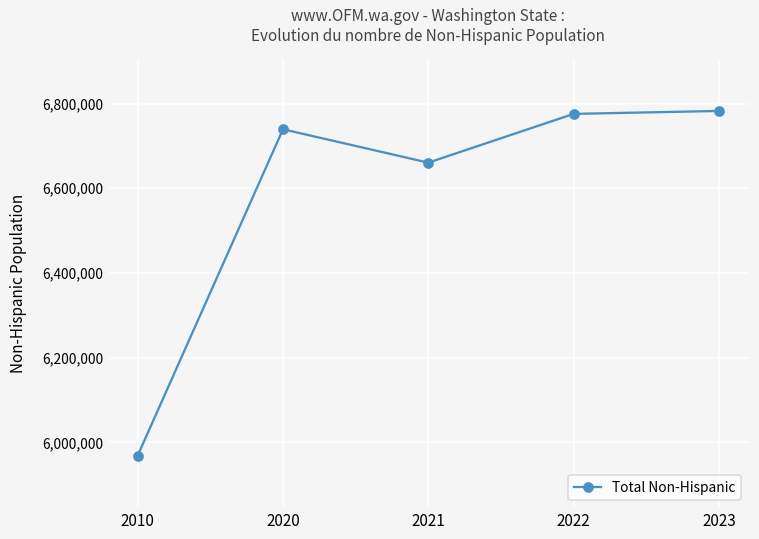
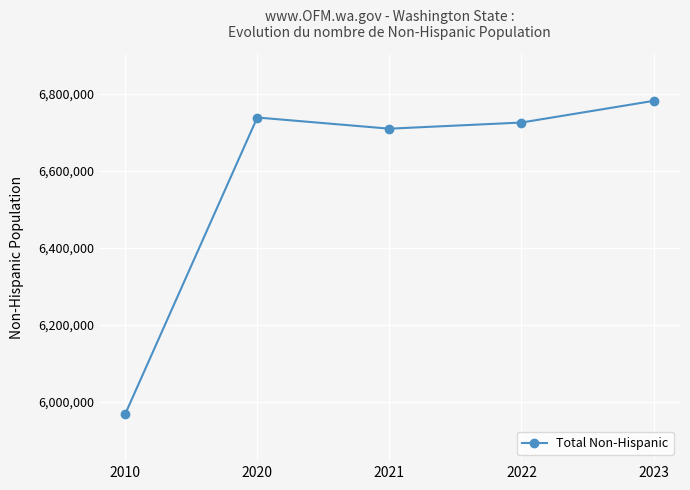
  {
    "2010": "5,970,000",
    "2020": "6,740,000",
-   "2021": "6,660,000",
-   "2022": "6,780,000",
+   "2021": "6,710,000",
+   "2022": "6,730,000",
    "2023": "6,780,000"
  }
